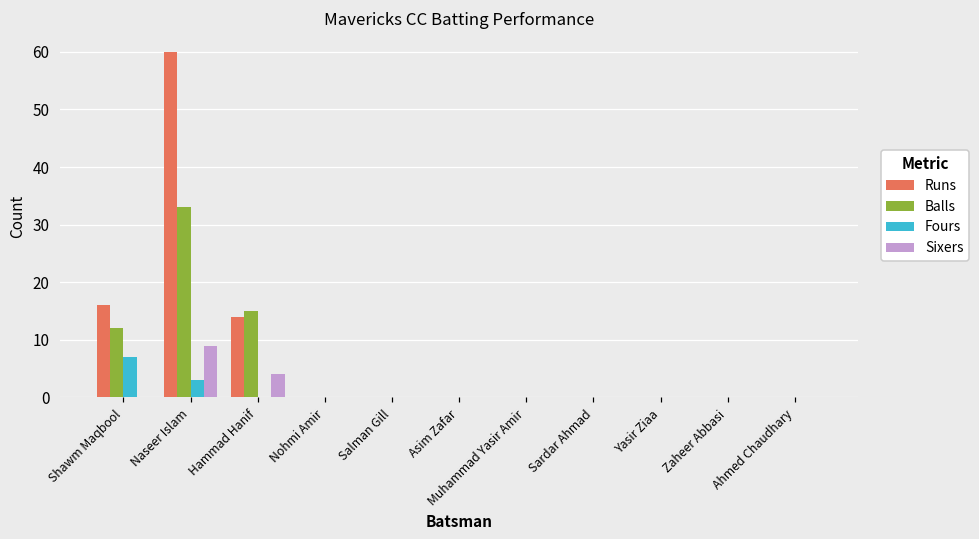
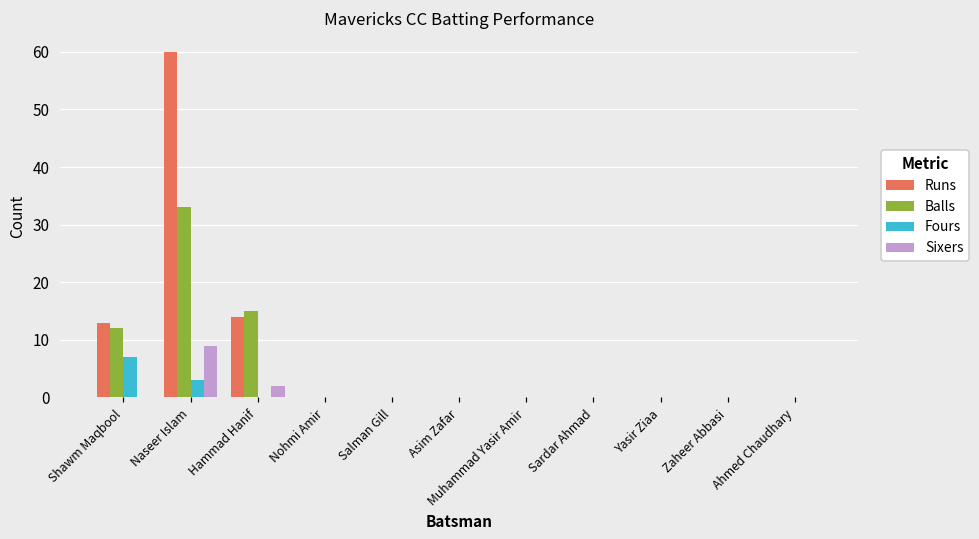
  {
    "Runs": {
-     "Shawm Maqbool": 16,
+     "Shawm Maqbool": 13,
      "Naseer Islam": 60,
      "Hammad Hanif": 14,
      "Nohmi Amir": 0,
      "Salman Gill": 0,
      "Asim Zafar": 0,
      "Muhammad Yasir Amir": 0,
      "Sardar Ahmad": 0,
      "Yasir Ziaa": 0,
      "Zaheer Abbasi": 0,
      "Ahmed Chaudhary": 0
    },
    "Balls": {
      "Shawm Maqbool": 12,
      "Naseer Islam": 33,
      "Hammad Hanif": 15,
      "Nohmi Amir": 0,
      "Salman Gill": 0,
      "Asim Zafar": 0,
      "Muhammad Yasir Amir": 0,
      "Sardar Ahmad": 0,
      "Yasir Ziaa": 0,
      "Zaheer Abbasi": 0,
      "Ahmed Chaudhary": 0
    },
    "Fours": {
      "Shawm Maqbool": 7,
      "Naseer Islam": 3,
      "Hammad Hanif": 0,
      "Nohmi Amir": 0,
      "Salman Gill": 0,
      "Asim Zafar": 0,
      "Muhammad Yasir Amir": 0,
      "Sardar Ahmad": 0,
      "Yasir Ziaa": 0,
      "Zaheer Abbasi": 0,
      "Ahmed Chaudhary": 0
    },
    "Sixers": {
      "Shawm Maqbool": 0,
      "Naseer Islam": 9,
-     "Hammad Hanif": 4,
+     "Hammad Hanif": 2,
      "Nohmi Amir": 0,
      "Salman Gill": 0,
      "Asim Zafar": 0,
      "Muhammad Yasir Amir": 0,
      "Sardar Ahmad": 0,
      "Yasir Ziaa": 0,
      "Zaheer Abbasi": 0,
      "Ahmed Chaudhary": 0
    }
  }
